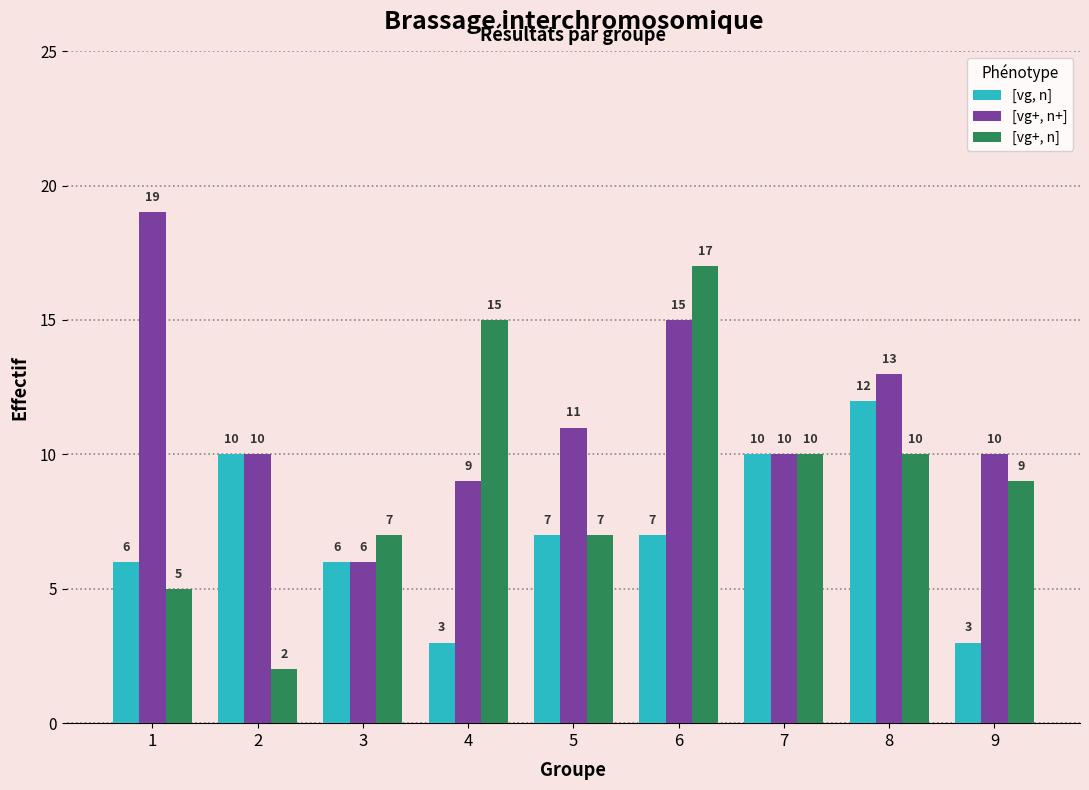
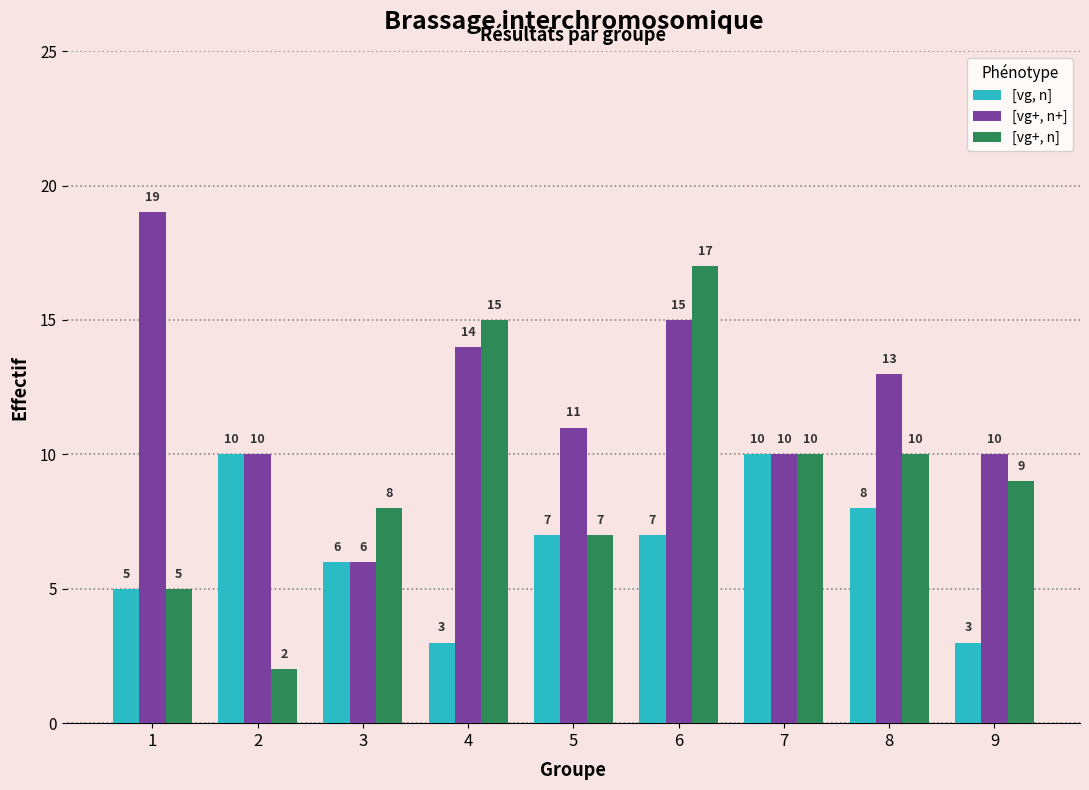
  {
    "[vg, n]": {
-     "1": 6,
+     "1": 5,
      "2": 10,
      "3": 6,
      "4": 3,
      "5": 7,
      "6": 7,
      "7": 10,
-     "8": 12,
+     "8": 8,
      "9": 3
    },
    "[vg+, n+]": {
      "1": 19,
      "2": 10,
      "3": 6,
-     "4": 9,
+     "4": 14,
      "5": 11,
      "6": 15,
      "7": 10,
      "8": 13,
      "9": 10
    },
    "[vg+, n]": {
      "1": 5,
      "2": 2,
-     "3": 7,
+     "3": 8,
      "4": 15,
      "5": 7,
      "6": 17,
      "7": 10,
      "8": 10,
      "9": 9
    }
  }
